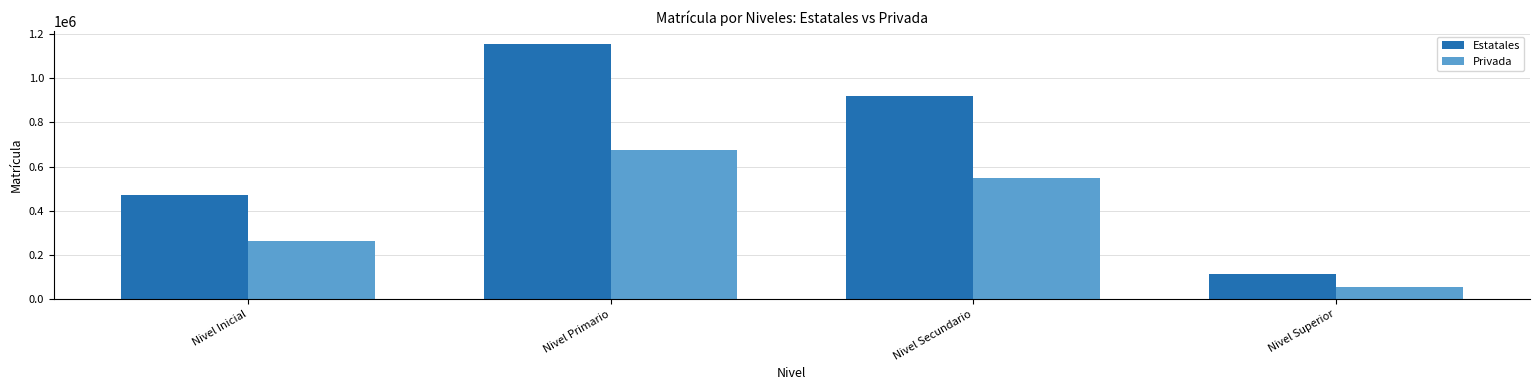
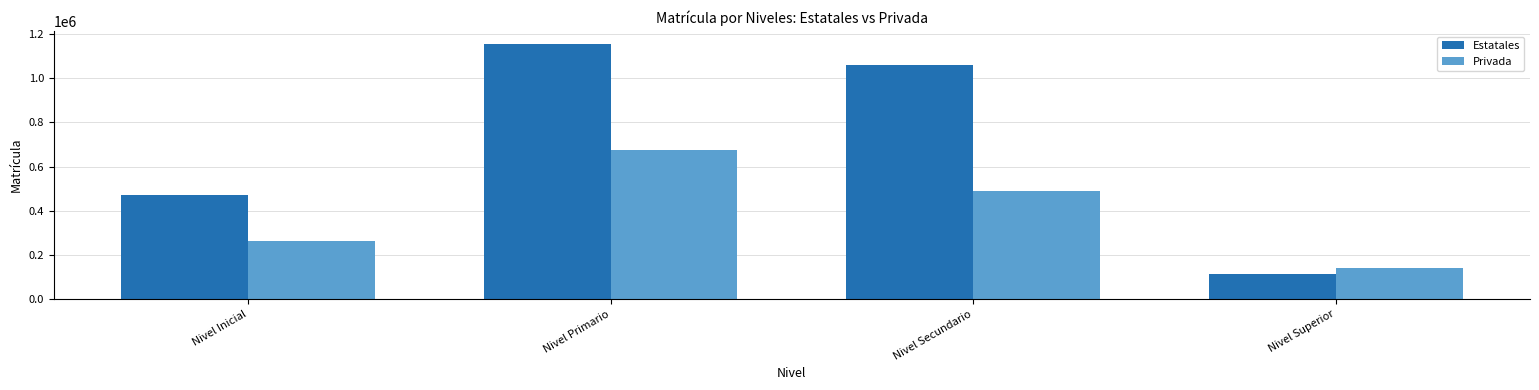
  {
    "Estatales": {
      "Nivel Inicial": 470000,
      "Nivel Primario": 1160000,
-     "Nivel Secundario": 920000,
+     "Nivel Secundario": 1060000,
      "Nivel Superior": 110000
    },
    "Privada": {
      "Nivel Inicial": 260000,
      "Nivel Primario": 680000,
-     "Nivel Secundario": 550000,
-     "Nivel Superior": 60000
+     "Nivel Secundario": 490000,
+     "Nivel Superior": 140000
    }
  }
